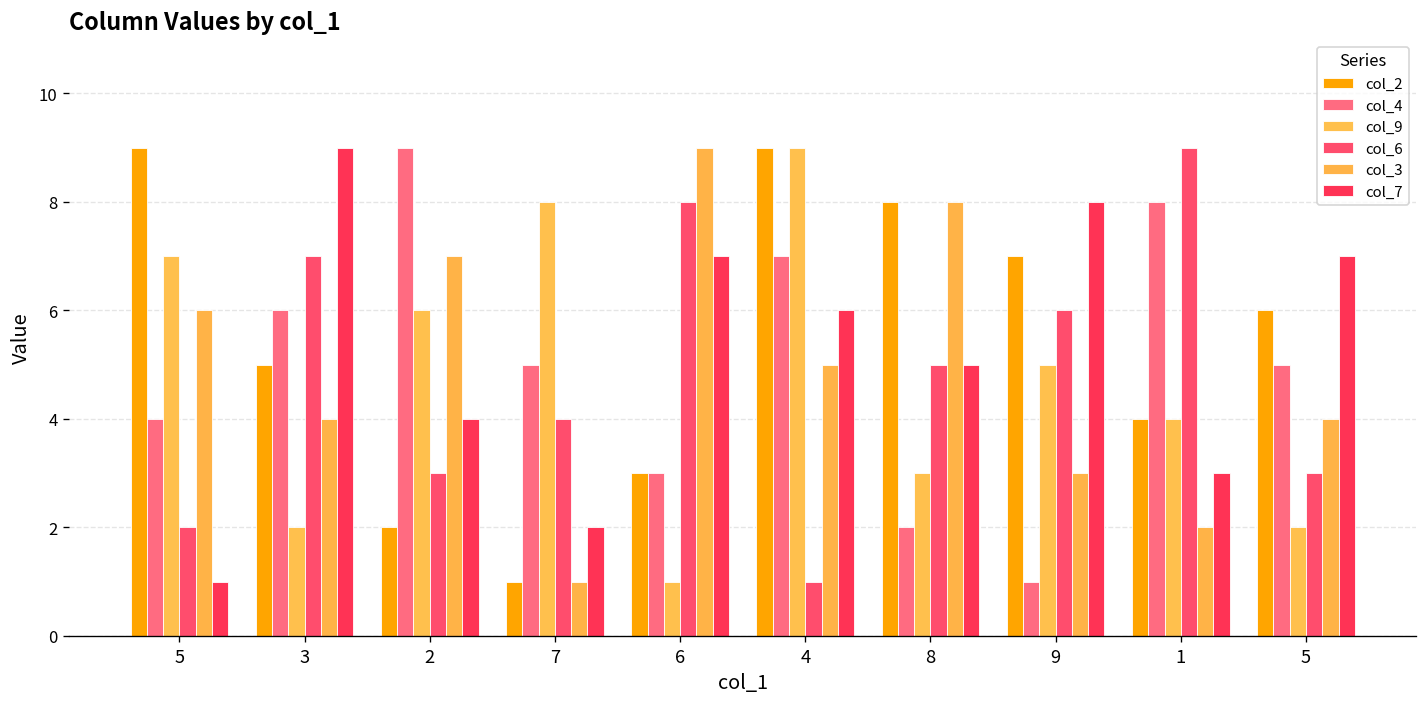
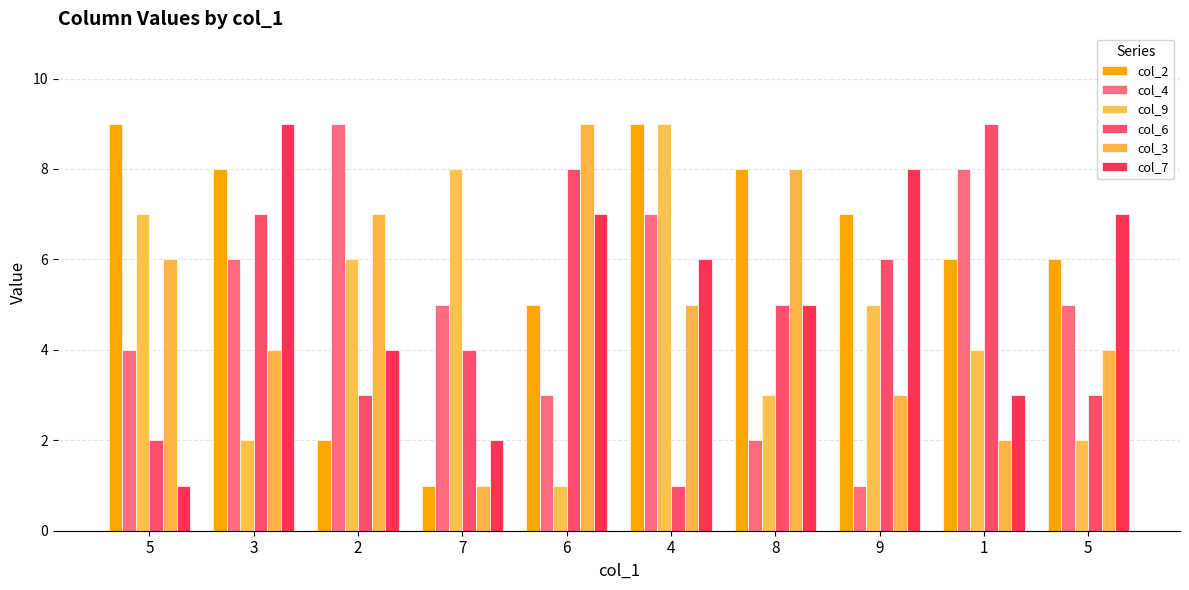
  {
    "col_2": {
-     "3": 5,
+     "3": 8,
      "2": 2,
      "7": 1,
-     "6": 3,
+     "6": 5,
      "4": 9,
      "8": 8,
      "9": 7,
-     "1": 4
+     "1": 6
    }
  }
